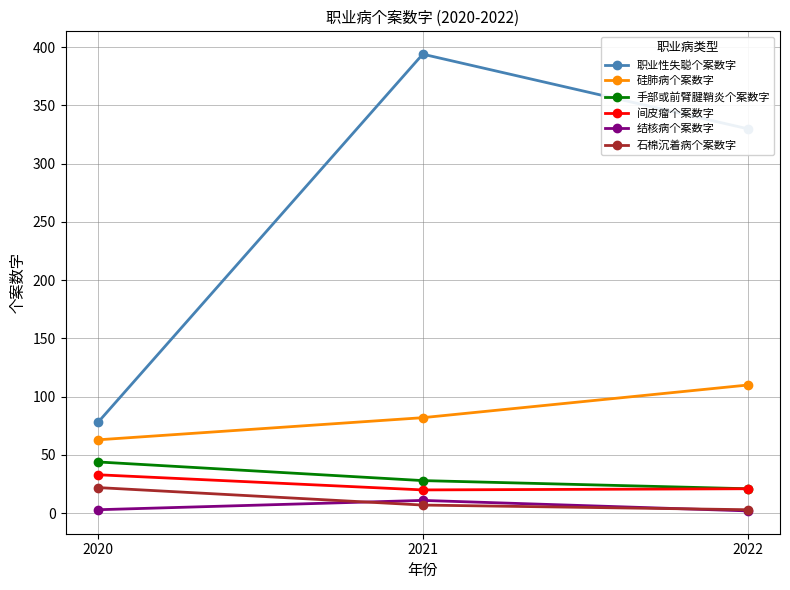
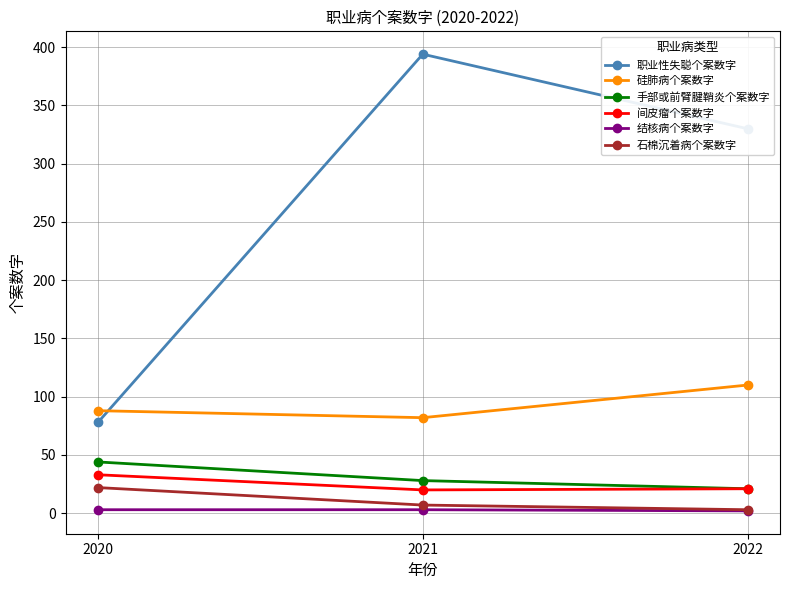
  {
    "职业性失聪个案数字": {
      "2020": 78,
      "2021": 394
    },
    "硅肺病个案数字": {
-     "2020": 63,
+     "2020": 88,
      "2021": 82,
      "2022": 110
    },
    "手部或前臂腱鞘炎个案数字": {
      "2020": 44,
      "2021": 28
    },
    "间皮瘤个案数字": {
      "2020": 33,
      "2021": 20
    },
    "结核病个案数字": {
      "2020": 3,
-     "2021": 11
+     "2021": 3
    },
    "石棉沉着病个案数字": {
      "2020": 22,
      "2021": 7
    }
  }
